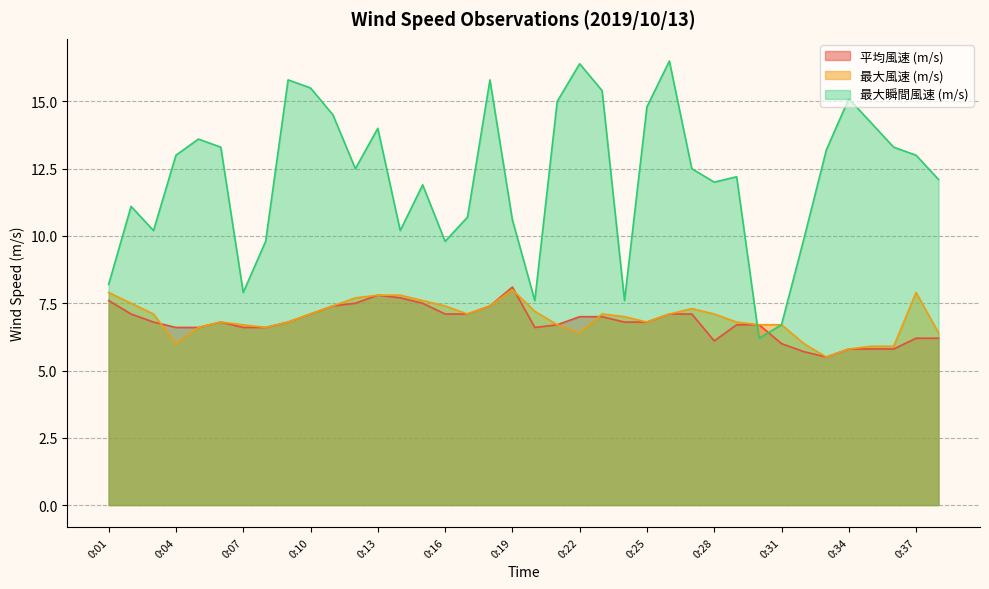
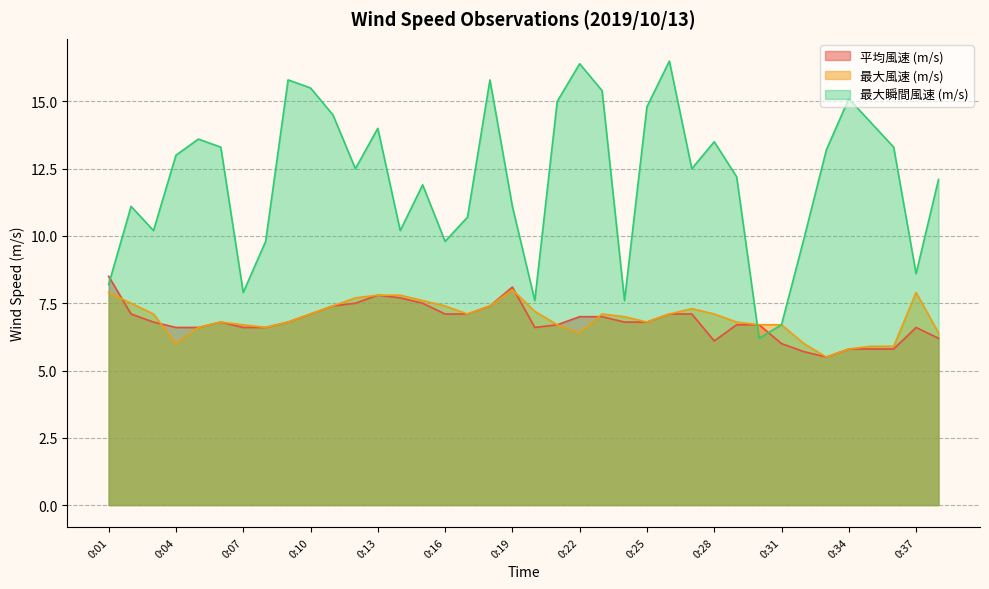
  {
    "平均風速 (m/s)": {
-     "0:01": 7.6,
+     "0:01": 8.5,
      "0:04": 6.6,
      "0:07": 6.6,
      "0:16": 7.1,
      "0:19": 8.1,
      "0:22": 7.0,
      "0:28": 6.1,
      "0:31": 6.0,
-     "0:37": 6.2
+     "0:37": 6.6
    },
    "最大風速 (m/s)": {
      "0:01": 7.9,
      "0:04": 6.0,
      "0:07": 6.7,
      "0:16": 7.4,
      "0:19": 8.0,
      "0:22": 6.4,
      "0:28": 7.1,
      "0:37": 7.9
    },
    "最大瞬間風速 (m/s)": {
      "0:01": 8.2,
      "0:04": 13.0,
      "0:07": 7.9,
      "0:10": 15.5,
      "0:13": 14.0,
      "0:16": 9.8,
-     "0:19": 10.6,
+     "0:19": 11.1,
      "0:22": 16.4,
      "0:25": 14.8,
-     "0:28": 12.0,
-     "0:37": 13.0
+     "0:28": 13.5,
+     "0:37": 8.6
    }
  }
